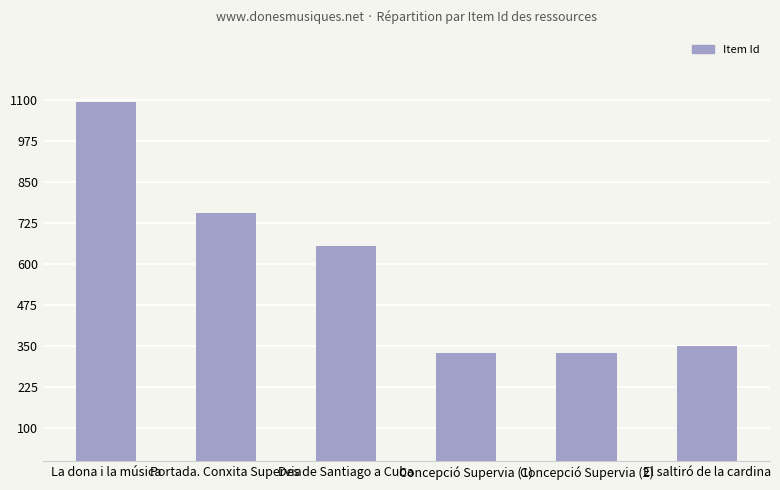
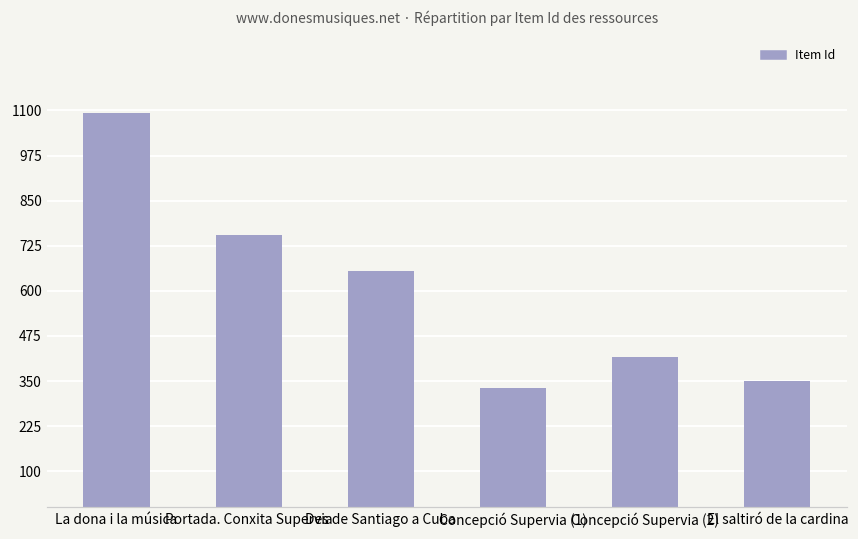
  {
    "La dona i la música": 1090,
    "Concepció Supervia (1)": 330,
-   "Concepció Supervia (2)": 330,
+   "Concepció Supervia (2)": 420,
    "El saltiró de la cardina": 350
  }
